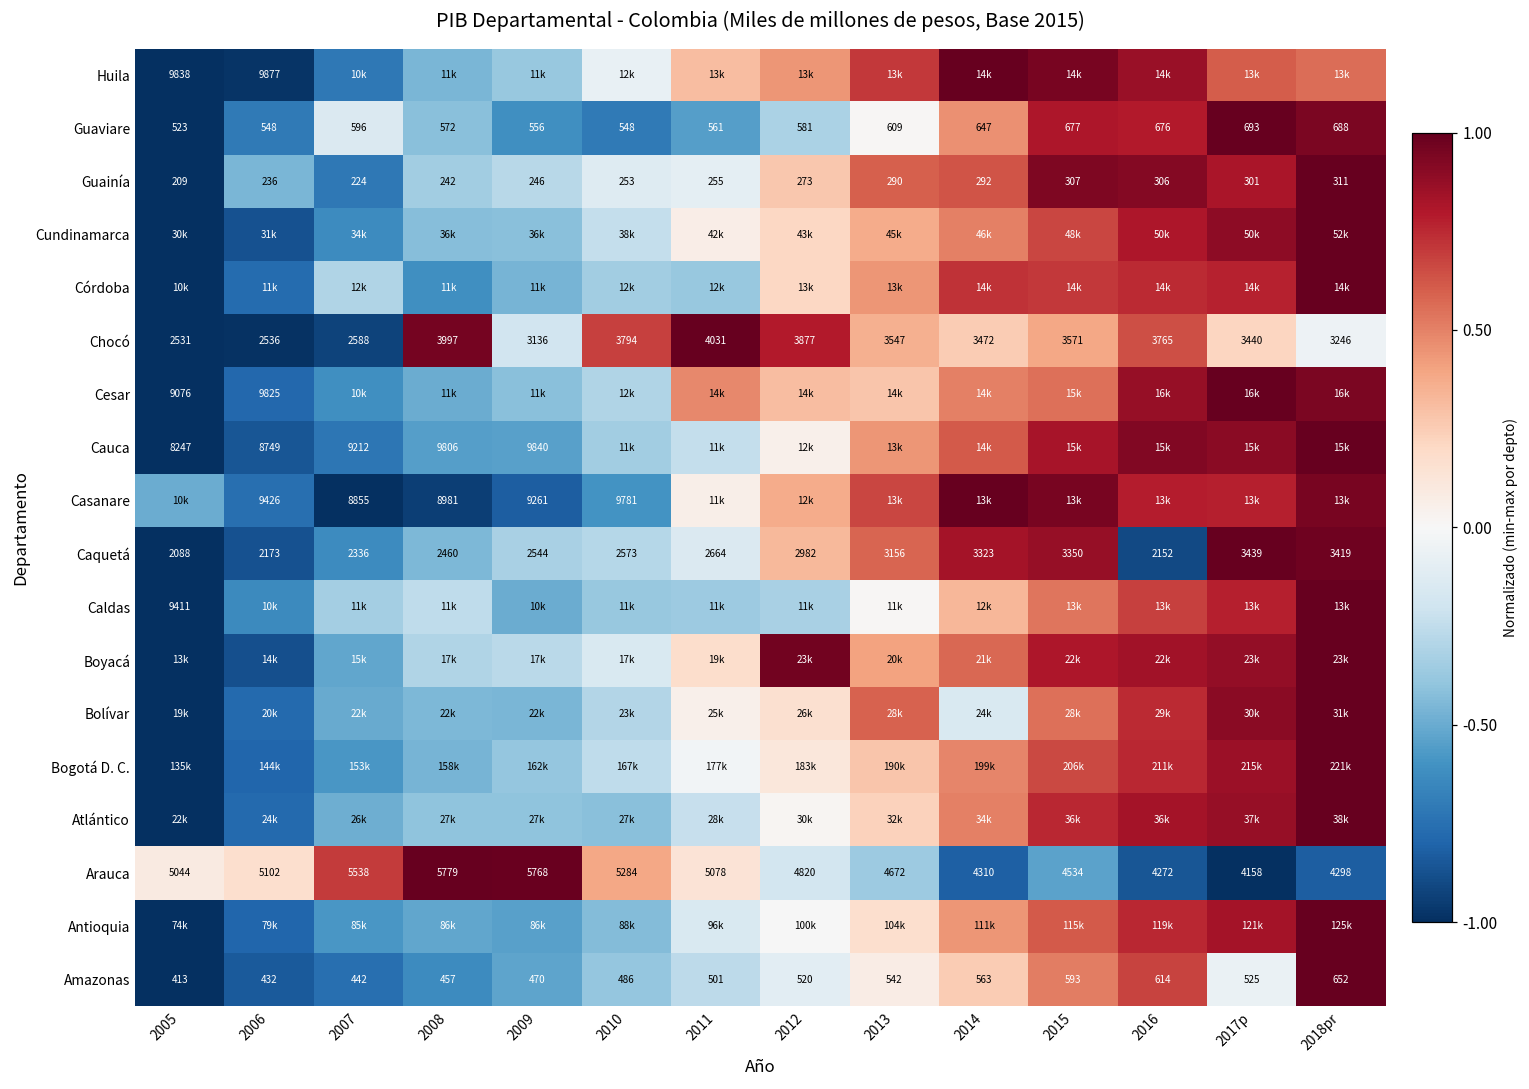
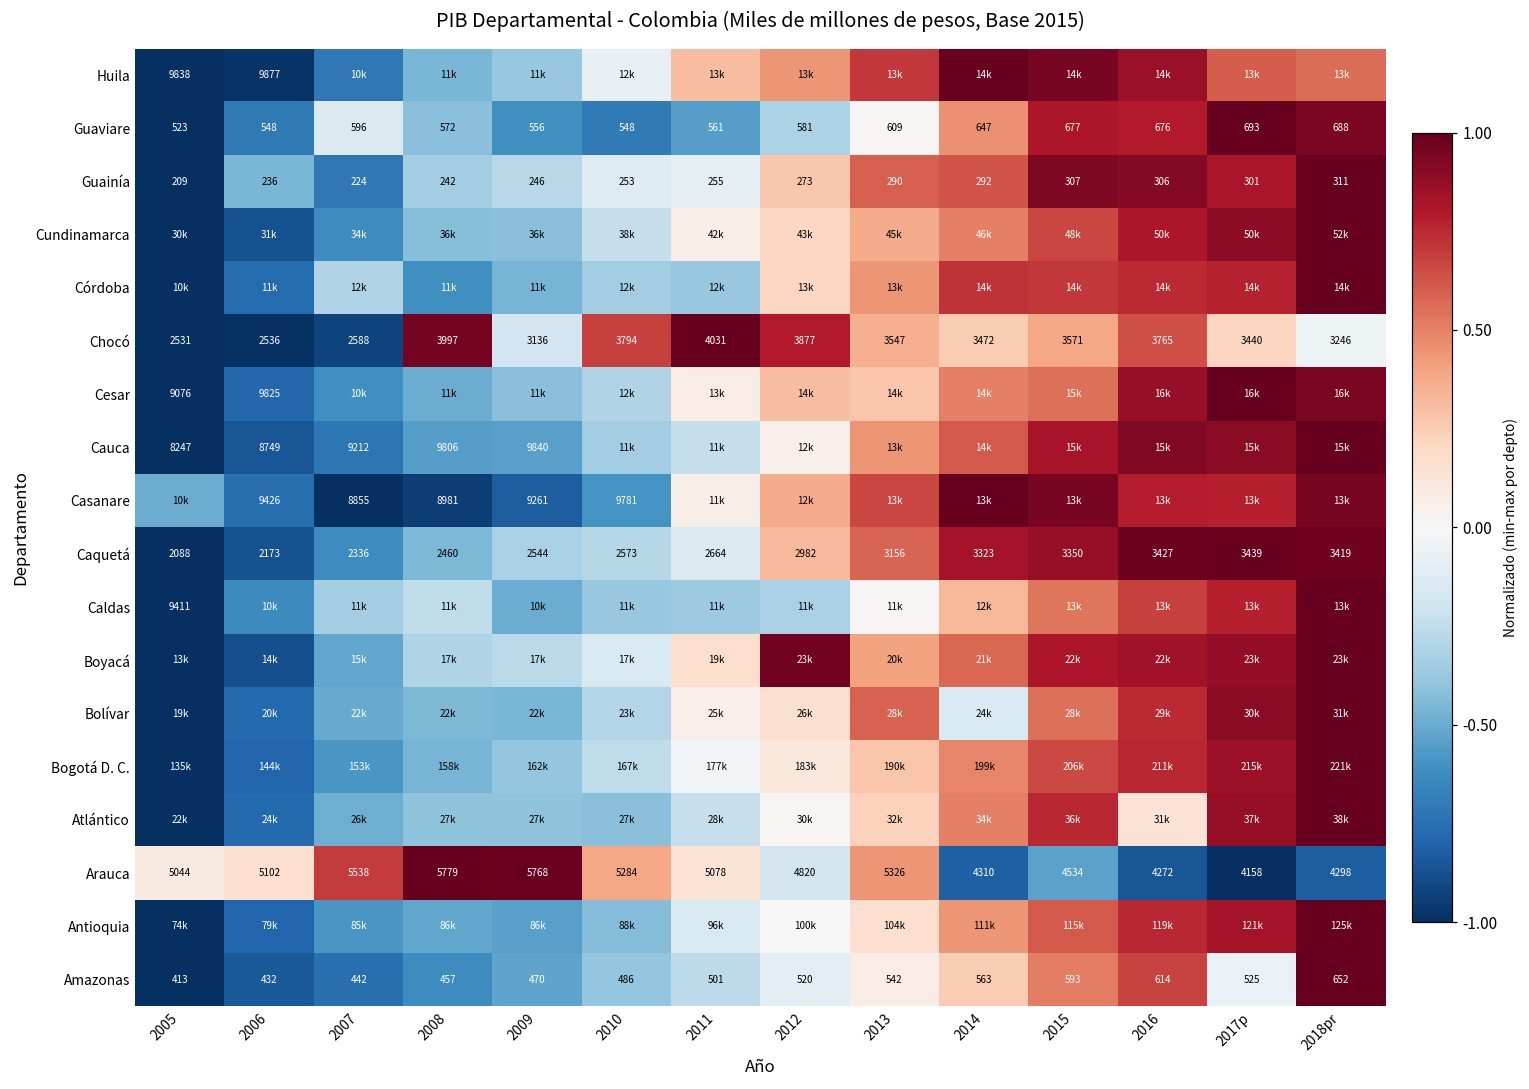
  {
    "Cesar": {
      "2005": "9076",
      "2006": "9825",
      "2007": "10k",
      "2008": "11k",
      "2009": "11k",
      "2010": "12k",
-     "2011": "14k",
+     "2011": "13k",
      "2012": "14k",
      "2013": "14k",
      "2014": "14k",
      "2015": "15k",
      "2016": "16k",
      "2017p": "16k",
      "2018pr": "16k"
    },
    "Caquetá": {
      "2005": "2088",
      "2006": "2173",
      "2007": "2336",
      "2008": "2460",
      "2009": "2544",
      "2010": "2573",
      "2011": "2664",
      "2012": "2982",
      "2013": "3156",
      "2014": "3323",
      "2015": "3350",
-     "2016": "2152",
+     "2016": "3427",
      "2017p": "3439",
      "2018pr": "3419"
    },
    "Atlántico": {
      "2005": "22k",
      "2006": "24k",
      "2007": "26k",
      "2008": "27k",
      "2009": "27k",
      "2010": "27k",
      "2011": "28k",
      "2012": "30k",
      "2013": "32k",
      "2014": "34k",
      "2015": "36k",
-     "2016": "36k",
+     "2016": "31k",
      "2017p": "37k",
      "2018pr": "38k"
    },
    "Arauca": {
      "2005": "5044",
      "2006": "5102",
      "2007": "5538",
      "2008": "5779",
      "2009": "5768",
      "2010": "5284",
      "2011": "5078",
      "2012": "4820",
-     "2013": "4672",
+     "2013": "5326",
      "2014": "4310",
      "2015": "4534",
      "2016": "4272",
      "2017p": "4158",
      "2018pr": "4298"
    }
  }
